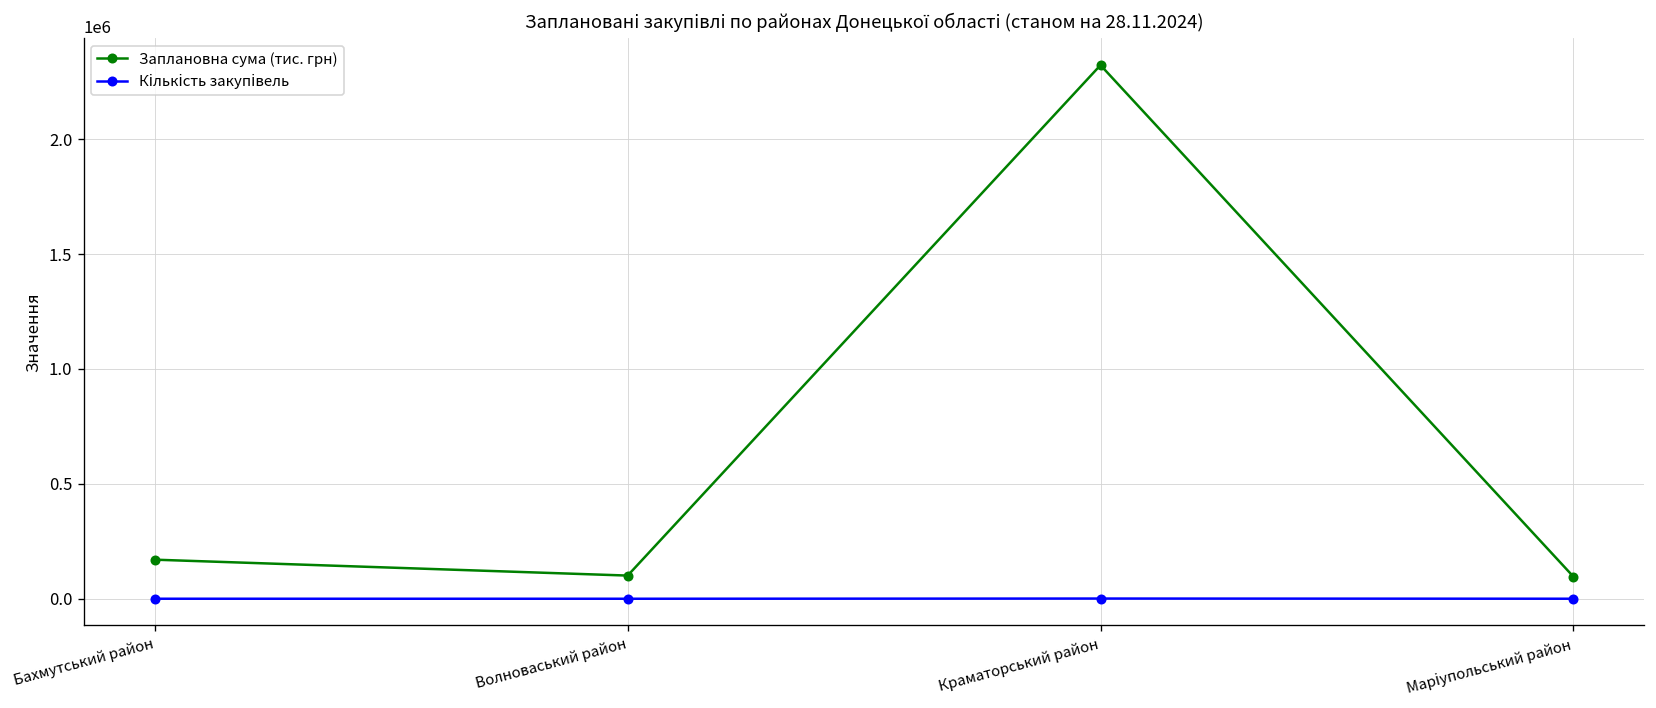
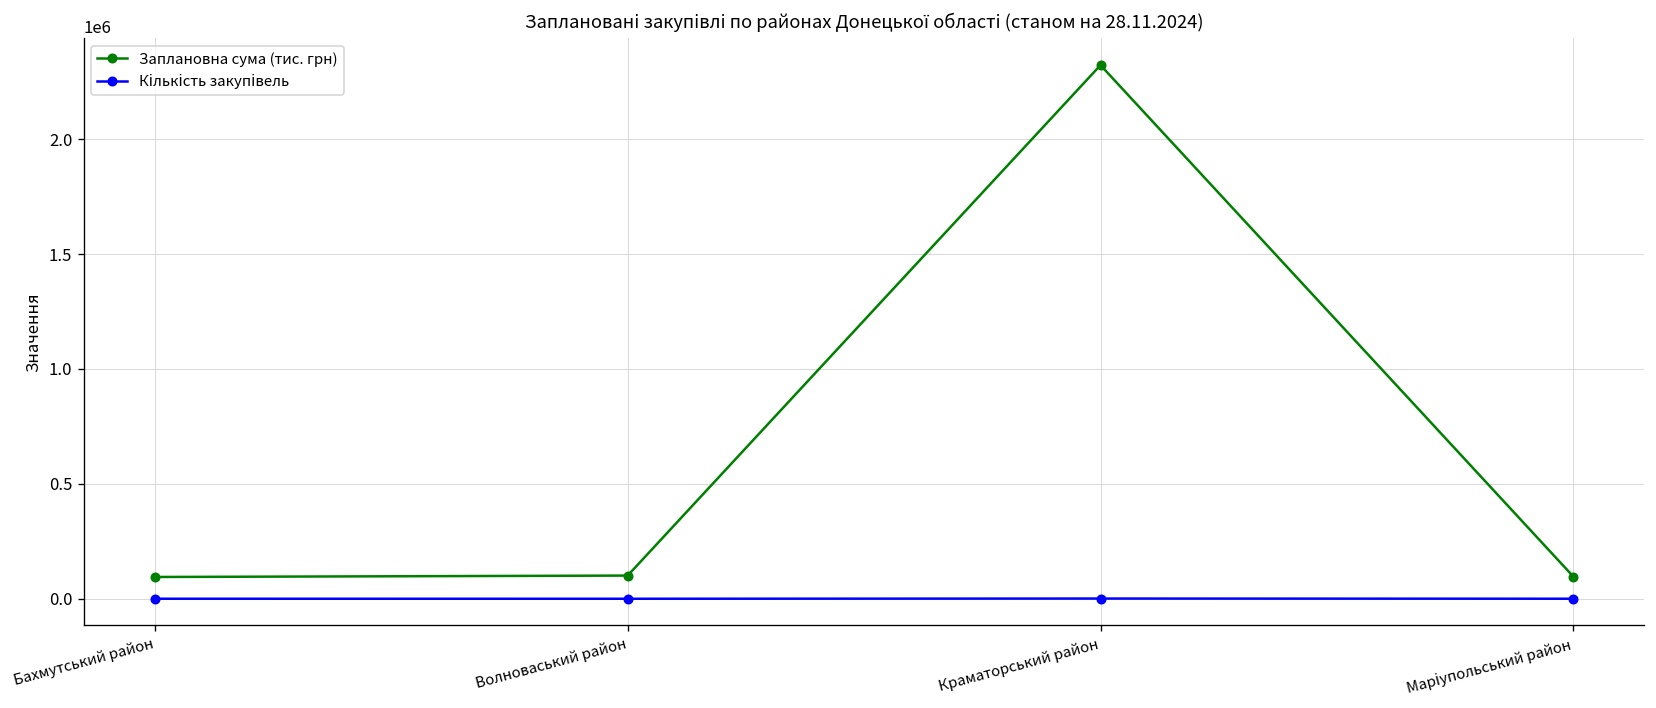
  {
    "Заплановна сума (тис. грн)": {
-     "Бахмутський район": 170000,
+     "Бахмутський район": 90000,
      "Волноваський район": 100000,
      "Краматорський район": 2320000,
      "Маріупольський район": 100000
    },
    "Кількість закупівель": {
      "Бахмутський район": 0,
      "Волноваський район": 0,
      "Краматорський район": 0,
      "Маріупольський район": 0
    }
  }
